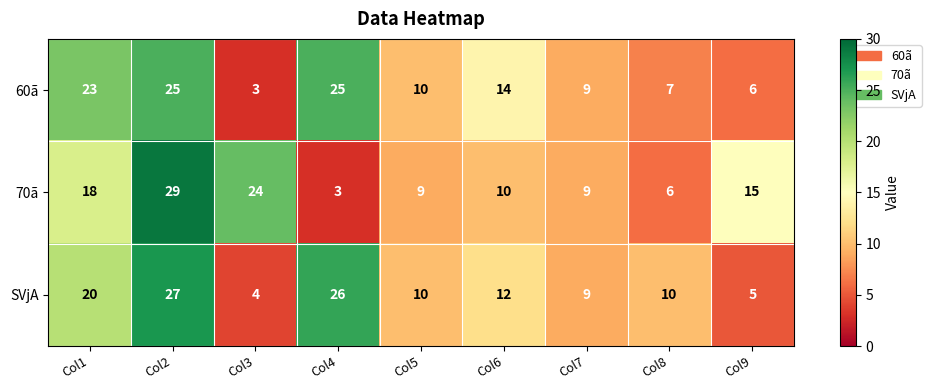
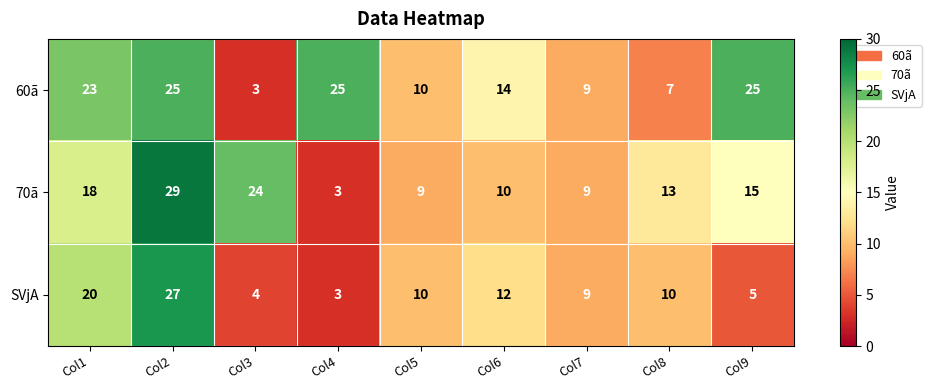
  {
    "60ã": {
      "Col1": 23,
      "Col2": 25,
      "Col3": 3,
      "Col4": 25,
      "Col5": 10,
      "Col6": 14,
      "Col7": 9,
      "Col8": 7,
-     "Col9": 6
+     "Col9": 25
    },
    "70ã": {
      "Col1": 18,
      "Col2": 29,
      "Col3": 24,
      "Col4": 3,
      "Col5": 9,
      "Col6": 10,
      "Col7": 9,
-     "Col8": 6,
+     "Col8": 13,
      "Col9": 15
    },
    "SVjA": {
      "Col1": 20,
      "Col2": 27,
      "Col3": 4,
-     "Col4": 26,
+     "Col4": 3,
      "Col5": 10,
      "Col6": 12,
      "Col7": 9,
      "Col8": 10,
      "Col9": 5
    }
  }
